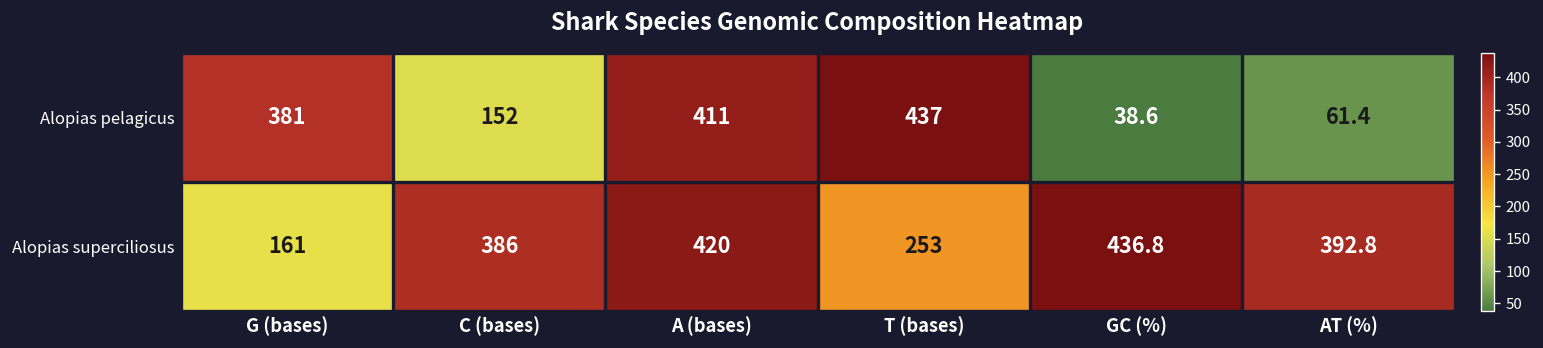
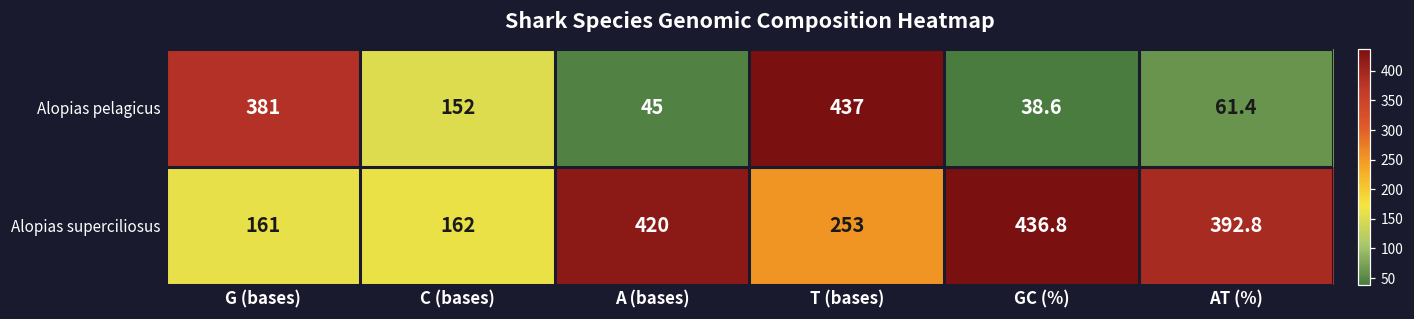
  {
    "Alopias pelagicus": {
      "G (bases)": 381,
      "C (bases)": 152,
-     "A (bases)": 411,
+     "A (bases)": 45,
      "T (bases)": 437,
      "GC (%)": 38.6,
      "AT (%)": 61.4
    },
    "Alopias superciliosus": {
      "G (bases)": 161,
-     "C (bases)": 386,
+     "C (bases)": 162,
      "A (bases)": 420,
      "T (bases)": 253,
      "GC (%)": 436.8,
      "AT (%)": 392.8
    }
  }
